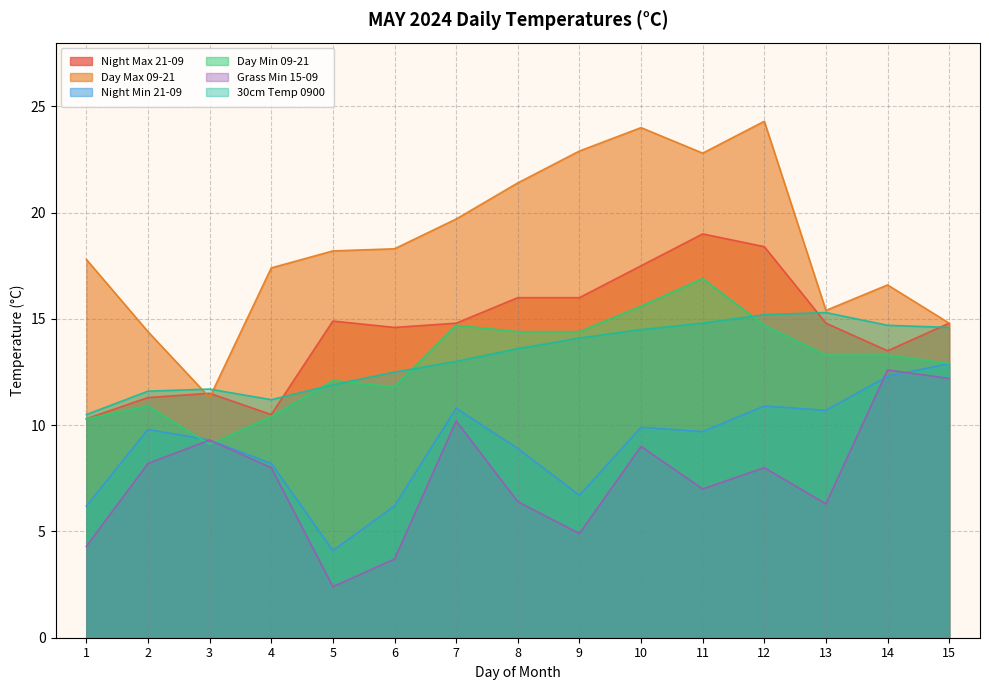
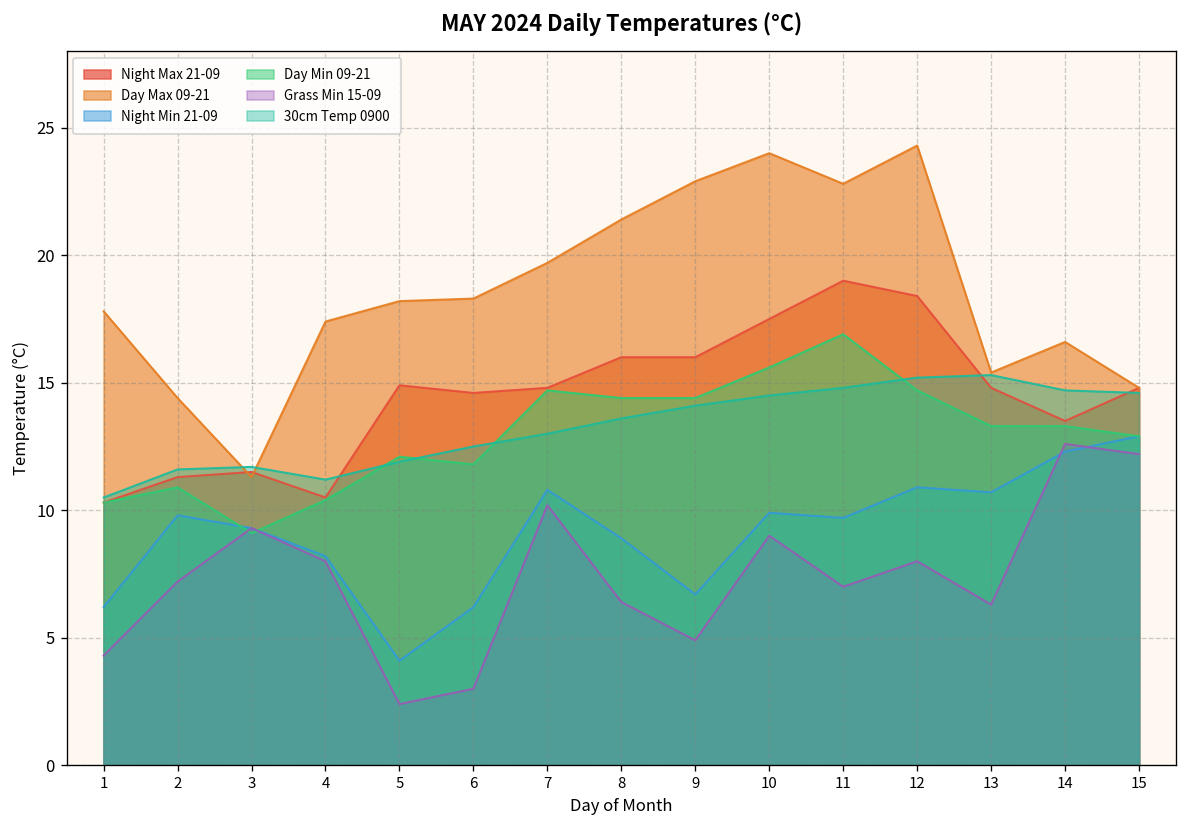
  {
    "Grass Min 15-09": {
      "1": 4.3,
-     "2": 8.2,
+     "2": 7.2,
      "4": 8.0,
      "5": 2.4,
-     "6": 3.7,
+     "6": 3.0,
      "7": 10.2,
      "8": 6.4,
      "9": 4.9,
      "10": 9.0,
      "11": 7.0,
      "12": 8.0,
      "13": 6.3,
      "14": 12.6,
      "15": 12.2
    }
  }
